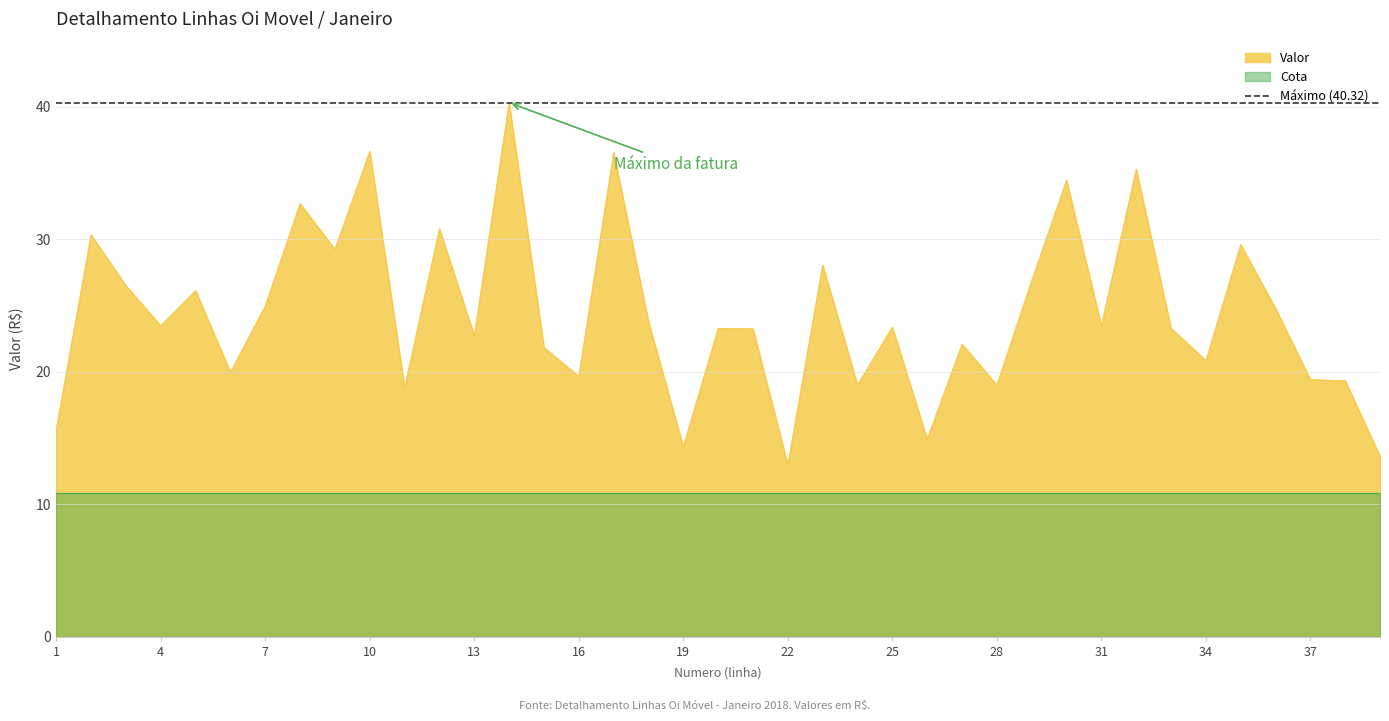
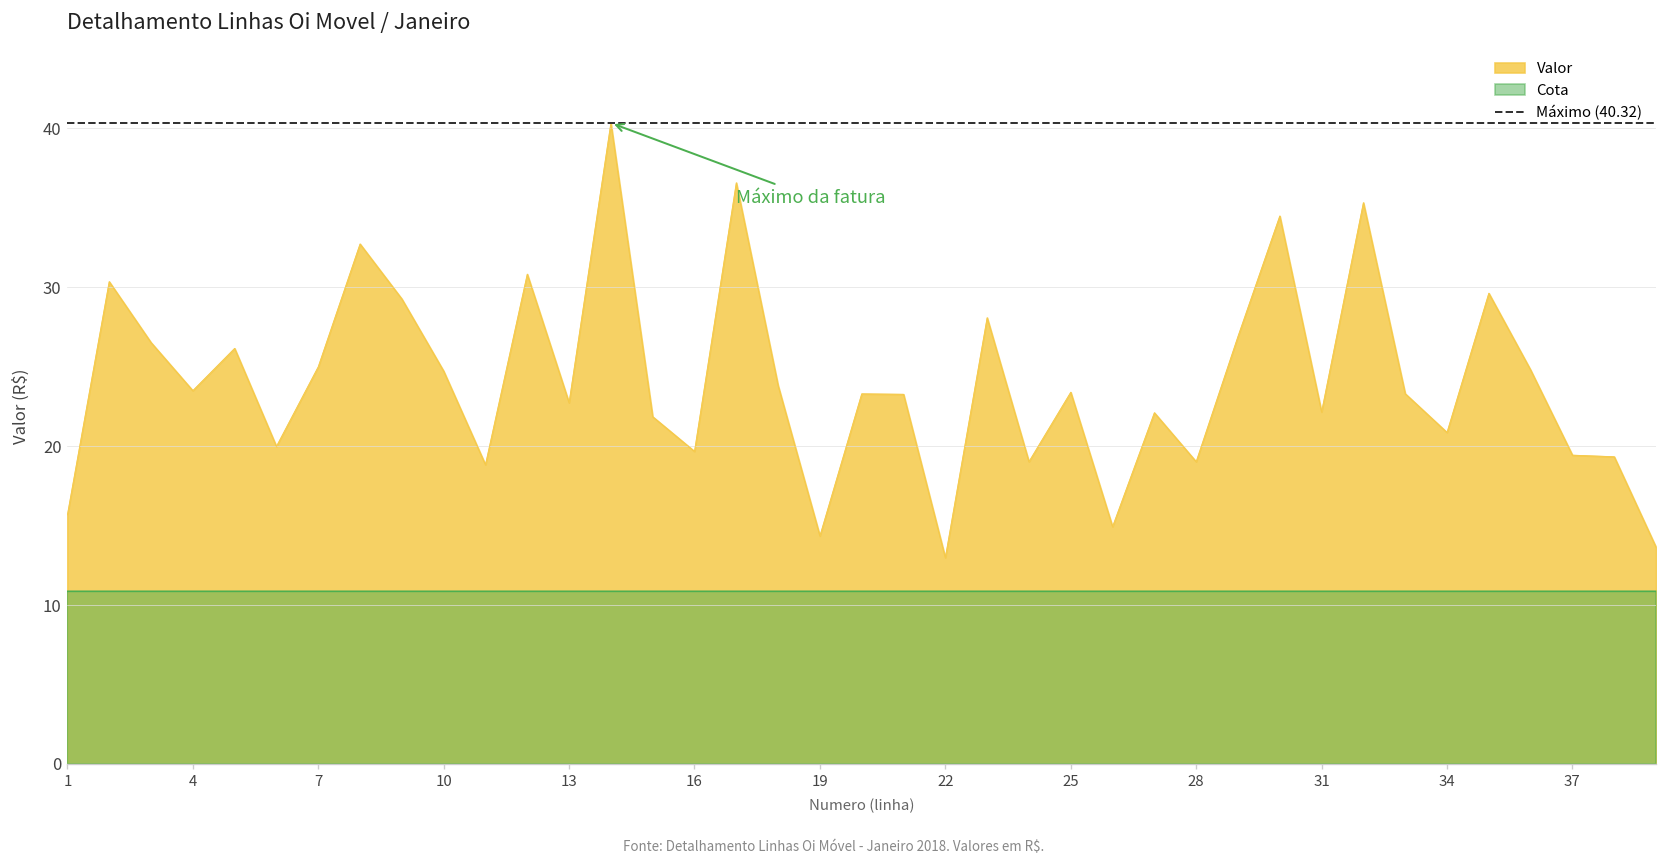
  {
    "Valor": {
      "1": 15.7,
      "4": 23.5,
      "7": 25.0,
-     "10": 36.7,
+     "10": 24.7,
      "13": 22.7,
      "16": 19.7,
      "19": 14.3,
      "22": 13.0,
      "25": 23.4,
      "28": 19.0,
-     "31": 23.5,
+     "31": 22.1,
      "34": 20.9,
      "37": 19.4
    },
    "Cota": {
      "1": 10.9,
      "4": 10.9,
      "7": 10.9,
      "10": 10.9,
      "13": 10.9,
      "16": 10.9,
      "19": 10.9,
      "22": 10.9,
      "25": 10.9,
      "28": 10.9,
      "31": 10.9,
      "34": 10.9,
      "37": 10.9
    }
  }
